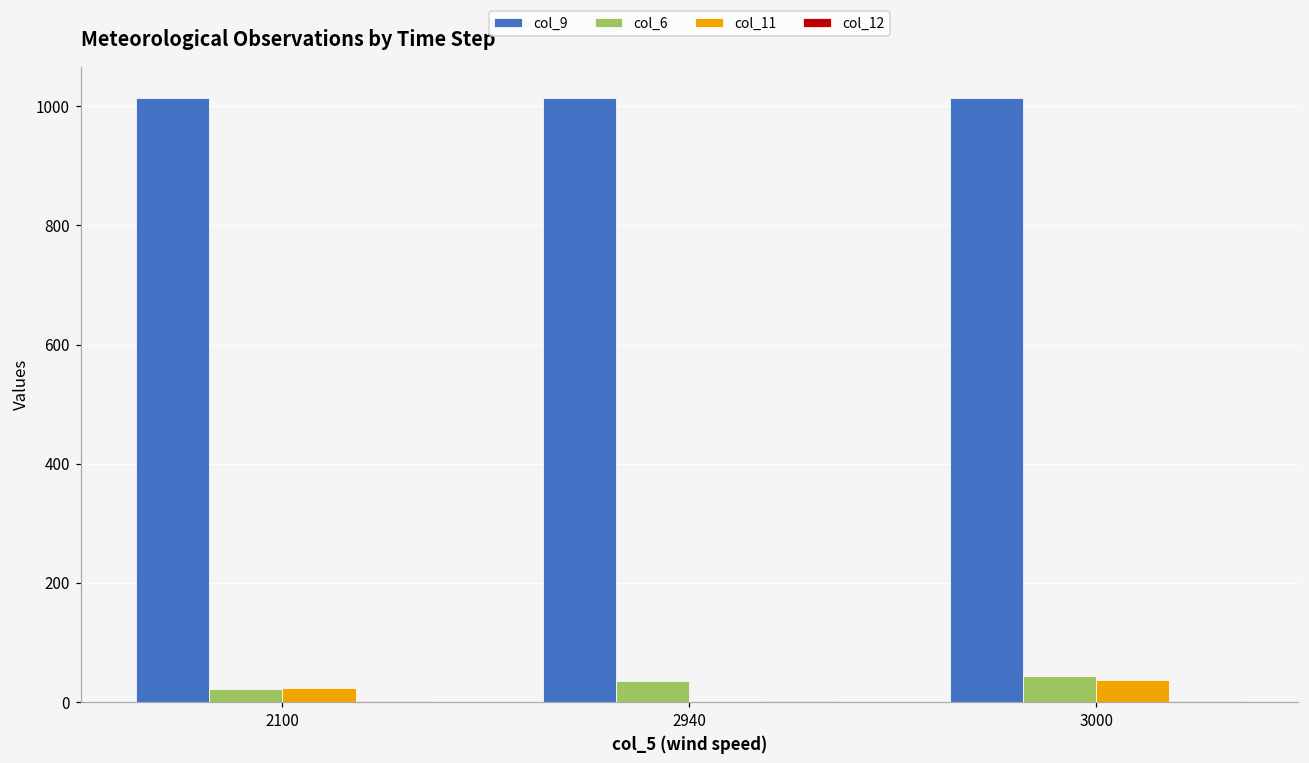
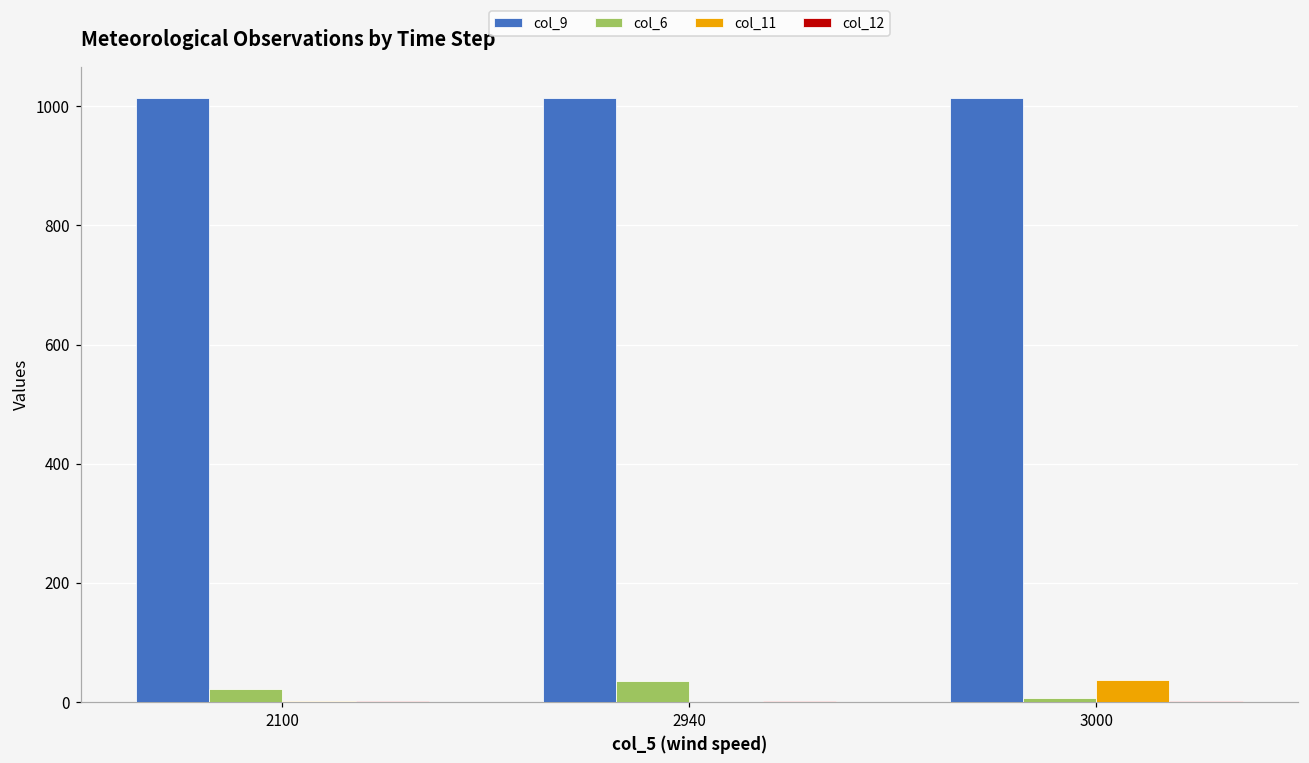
  {
    "col_9": {
      "2100": 1010,
      "2940": 1010,
      "3000": 1010
    },
    "col_6": {
      "2100": 20,
      "2940": 40,
-     "3000": 40
+     "3000": 10
    },
    "col_11": {
-     "2100": 20,
+     "2100": 0,
      "2940": 0,
      "3000": 40
    }
  }
